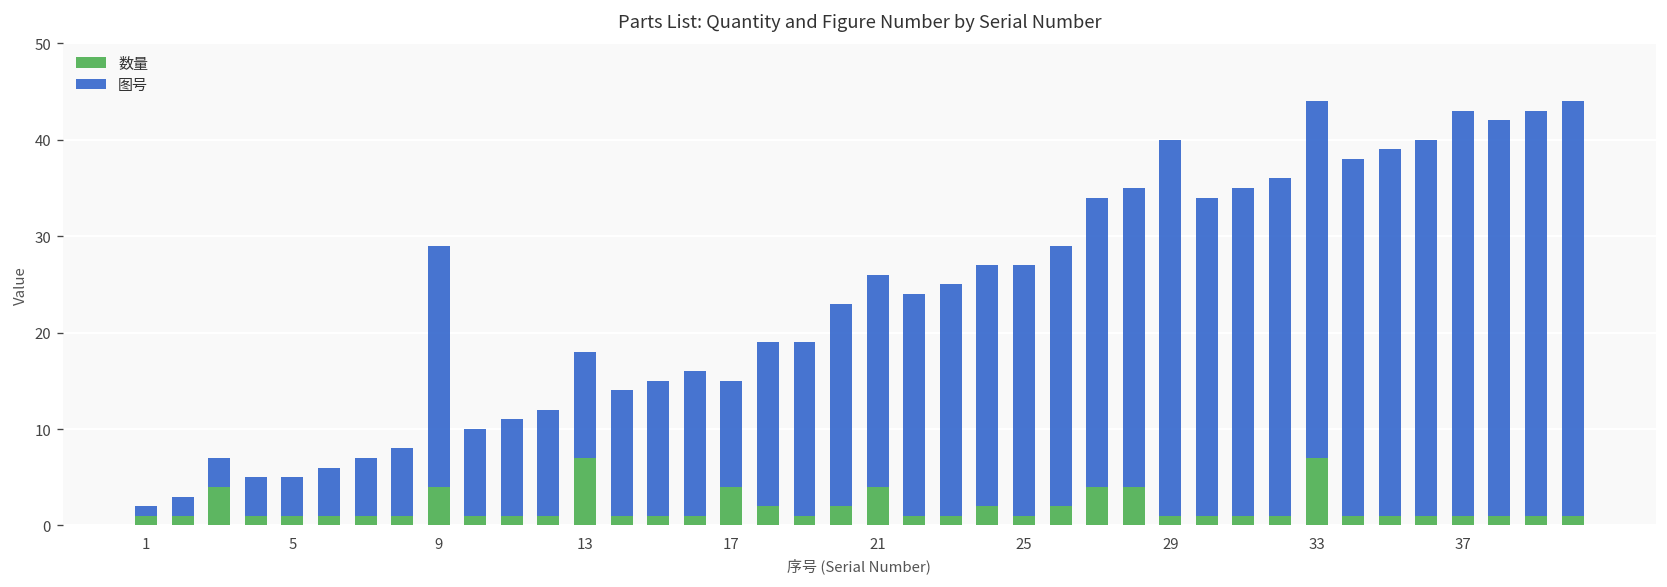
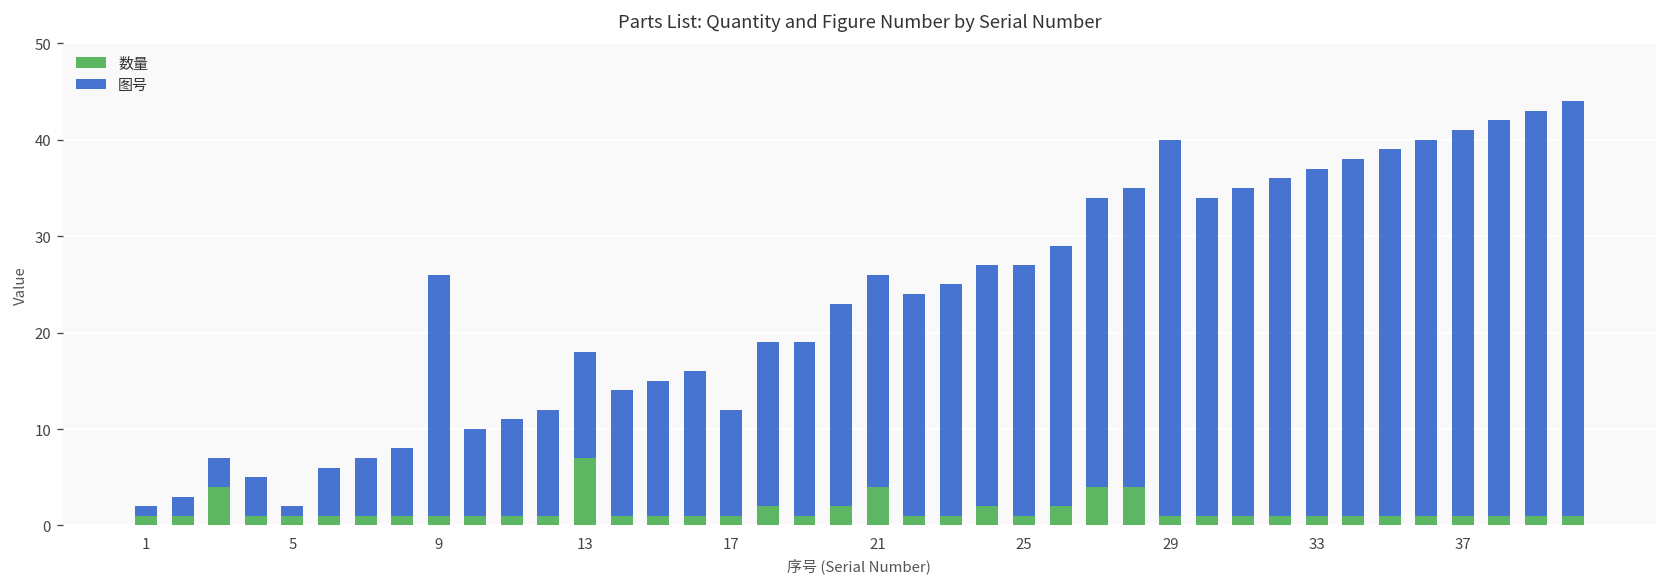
  {
    "数量": {
      "1": 1,
      "5": 1,
-     "9": 4,
+     "9": 1,
      "13": 7,
-     "17": 4,
+     "17": 1,
      "21": 4,
      "25": 1,
      "29": 1,
-     "33": 7,
+     "33": 1,
      "37": 1
    },
    "图号": {
      "1": 1,
-     "5": 4,
+     "5": 1,
      "9": 25,
      "13": 11,
      "17": 11,
      "21": 22,
      "25": 26,
      "29": 39,
-     "33": 37,
-     "37": 42
+     "33": 36,
+     "37": 40
    }
  }
